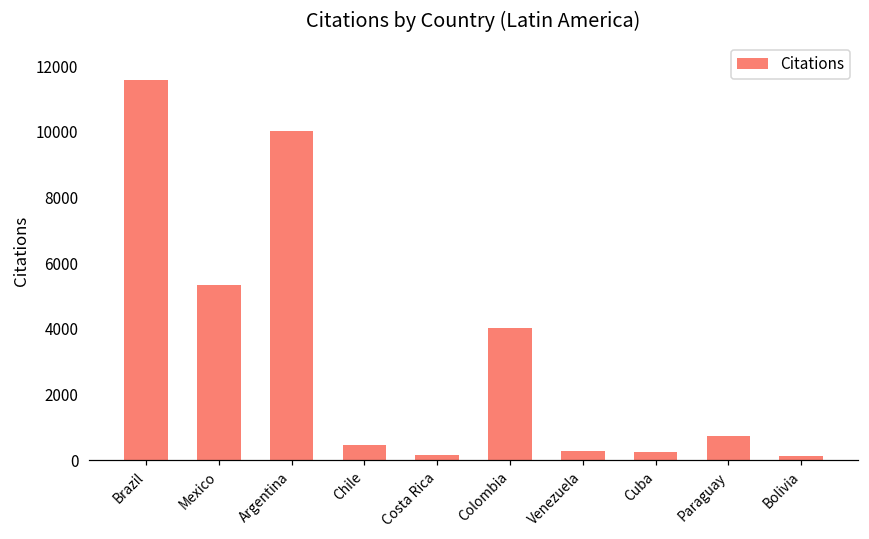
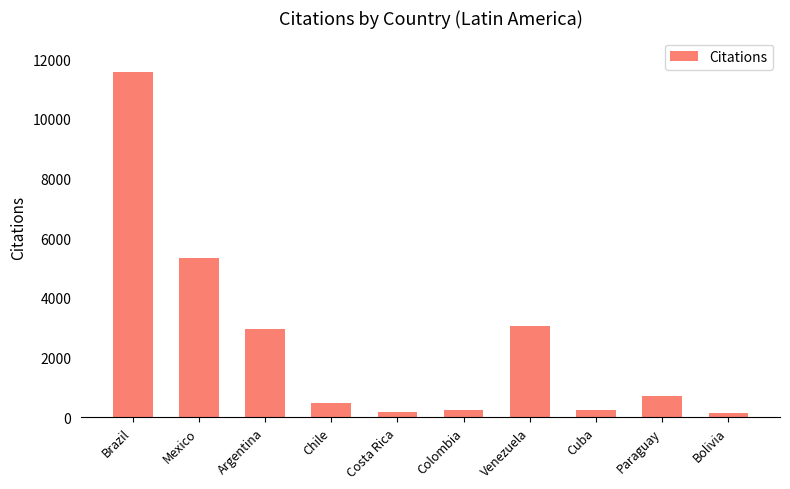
  {
    "Brazil": 11600,
    "Mexico": 5300,
-   "Argentina": 10000,
+   "Argentina": 3000,
    "Chile": 500,
    "Costa Rica": 200,
-   "Colombia": 4000,
-   "Venezuela": 300,
+   "Colombia": 300,
+   "Venezuela": 3100,
    "Cuba": 200,
    "Paraguay": 700,
    "Bolivia": 100
  }
